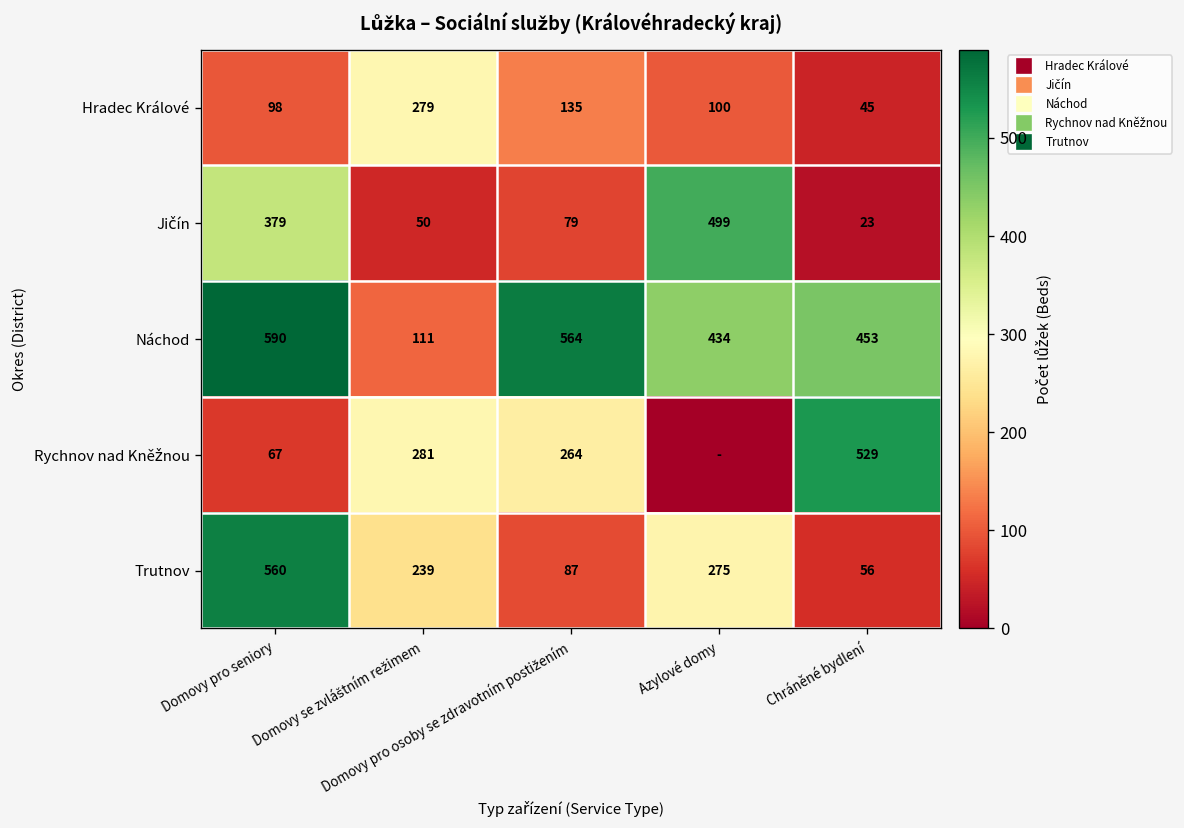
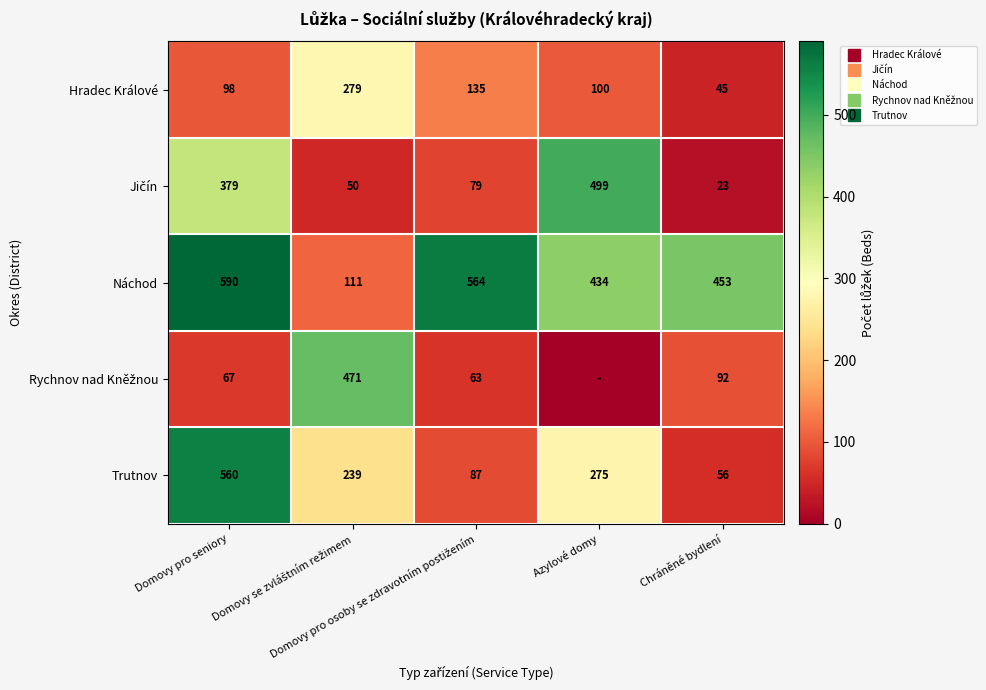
  {
    "Hradec Králové": {
      "Domovy pro seniory": 98,
      "Domovy se zvláštním režimem": 279,
      "Domovy pro osoby se zdravotním postižením": 135,
      "Azylové domy": 100,
      "Chráněné bydlení": 45
    },
    "Jičín": {
      "Domovy pro seniory": 379,
      "Domovy se zvláštním režimem": 50,
      "Domovy pro osoby se zdravotním postižením": 79,
      "Azylové domy": 499,
      "Chráněné bydlení": 23
    },
    "Náchod": {
      "Domovy pro seniory": 590,
      "Domovy se zvláštním režimem": 111,
      "Domovy pro osoby se zdravotním postižením": 564,
      "Azylové domy": 434,
      "Chráněné bydlení": 453
    },
    "Rychnov nad Kněžnou": {
      "Domovy pro seniory": 67,
-     "Domovy se zvláštním režimem": 281,
-     "Domovy pro osoby se zdravotním postižením": 264,
-     "Chráněné bydlení": 529
+     "Domovy se zvláštním režimem": 471,
+     "Domovy pro osoby se zdravotním postižením": 63,
+     "Chráněné bydlení": 92
    },
    "Trutnov": {
      "Domovy pro seniory": 560,
      "Domovy se zvláštním režimem": 239,
      "Domovy pro osoby se zdravotním postižením": 87,
      "Azylové domy": 275,
      "Chráněné bydlení": 56
    }
  }
